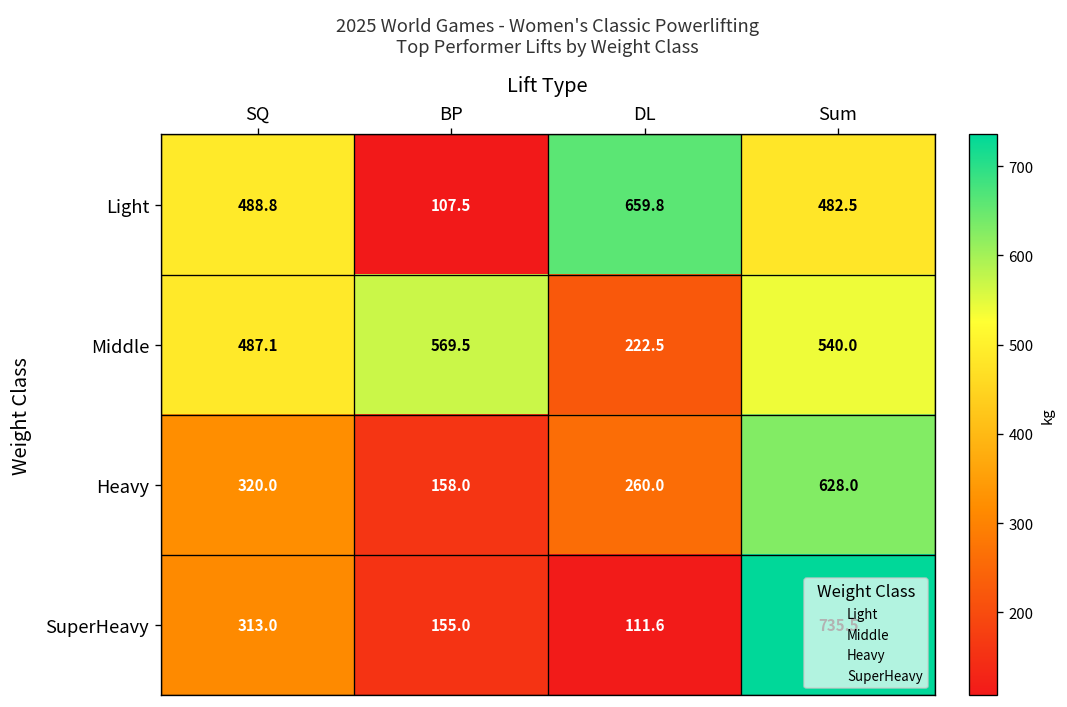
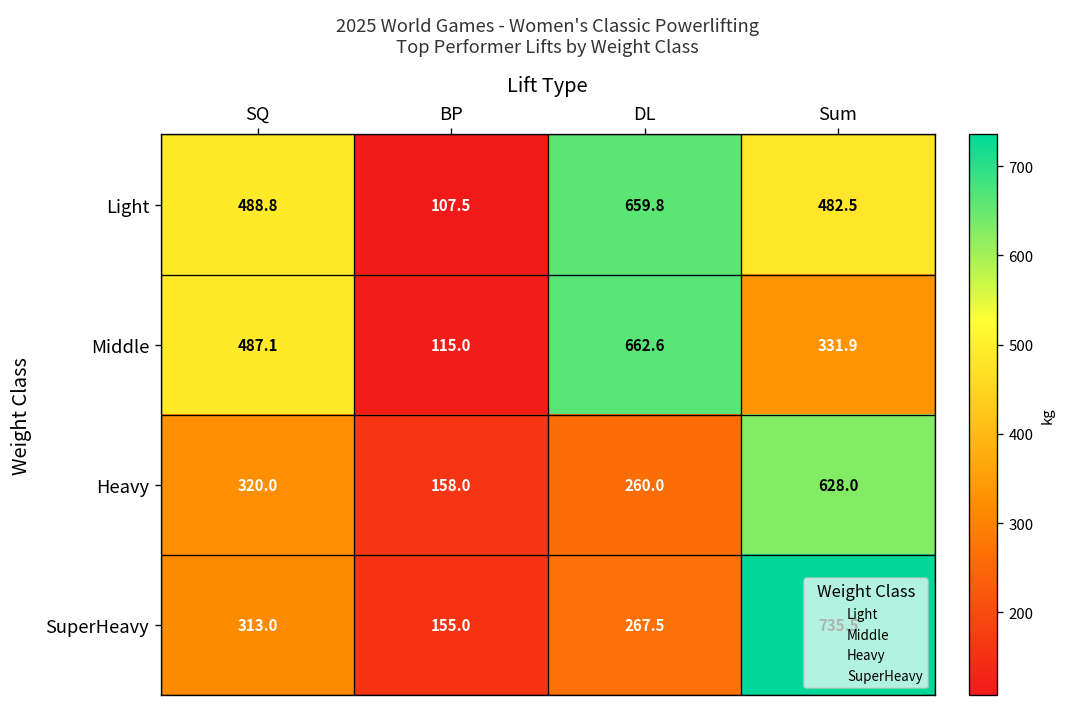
  {
    "Light": {
      "SQ": 488.8,
      "BP": 107.5,
      "DL": 659.8,
      "Sum": 482.5
    },
    "Middle": {
      "SQ": 487.1,
-     "BP": 569.5,
-     "DL": 222.5,
-     "Sum": 540.0
+     "BP": 115.0,
+     "DL": 662.6,
+     "Sum": 331.9
    },
    "Heavy": {
      "SQ": 320.0,
      "BP": 158.0,
      "DL": 260.0,
      "Sum": 628.0
    },
    "SuperHeavy": {
      "SQ": 313.0,
      "BP": 155.0,
-     "DL": 111.6
+     "DL": 267.5
    }
  }
